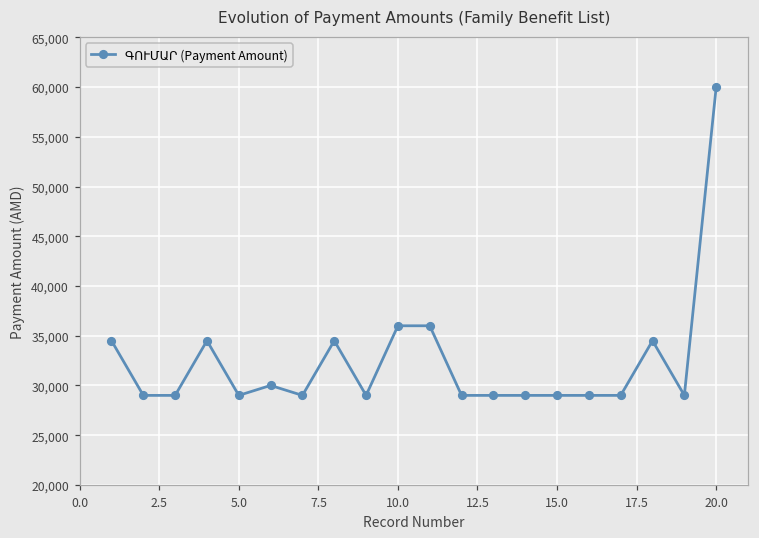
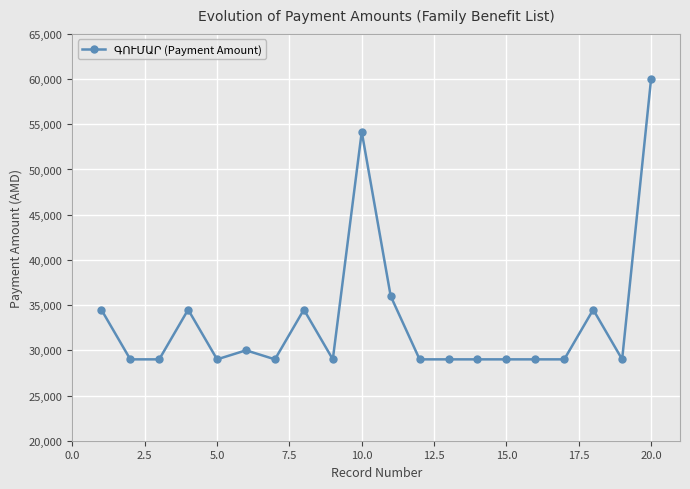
  {
    "5.0": "29,000",
-   "10.0": "36,000",
+   "10.0": "54,000",
    "15.0": "29,000",
    "20.0": "60,000"
  }
